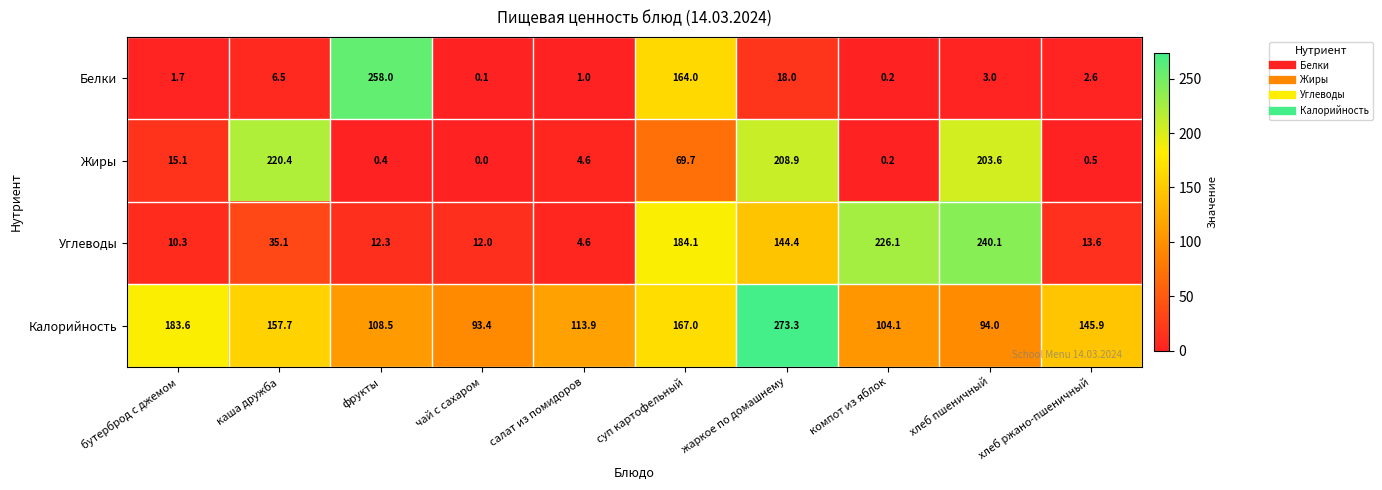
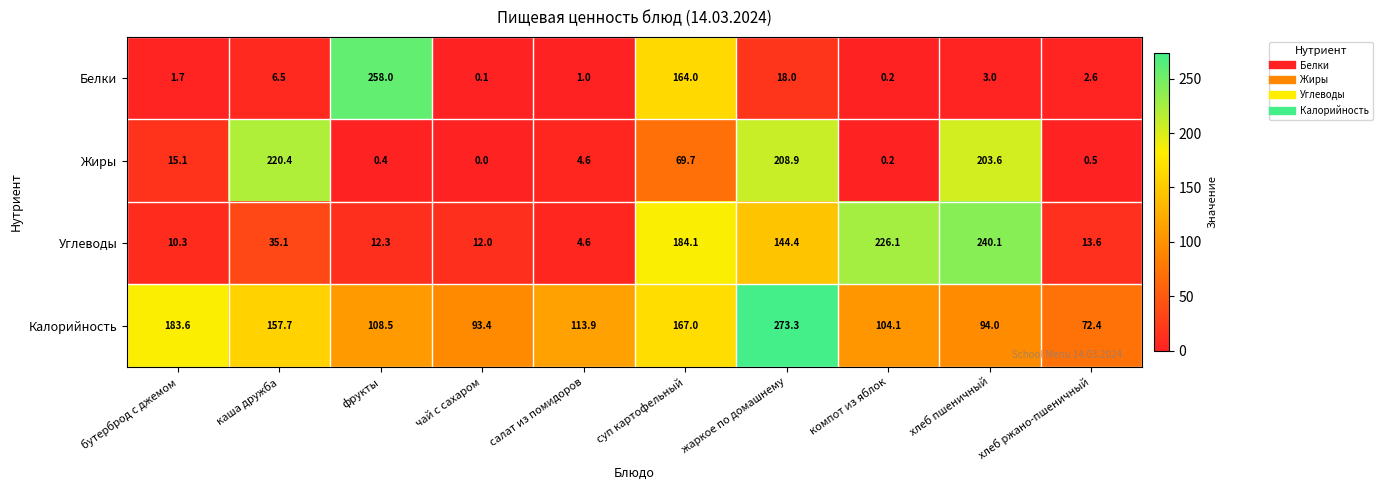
  {
    "Белки": {
      "бутерброд с джемом": 1.7,
      "каша дружба": 6.5,
      "фрукты": 258.0,
      "чай с сахаром": 0.1,
      "салат из помидоров": 1.0,
      "суп картофельный": 164.0,
      "жаркое по домашнему": 18.0,
      "компот из яблок": 0.2,
      "хлеб пшеничный": 3.0,
      "хлеб ржано-пшеничный": 2.6
    },
    "Жиры": {
      "бутерброд с джемом": 15.1,
      "каша дружба": 220.4,
      "фрукты": 0.4,
      "чай с сахаром": 0.0,
      "салат из помидоров": 4.6,
      "суп картофельный": 69.7,
      "жаркое по домашнему": 208.9,
      "компот из яблок": 0.2,
      "хлеб пшеничный": 203.6,
      "хлеб ржано-пшеничный": 0.5
    },
    "Углеводы": {
      "бутерброд с джемом": 10.3,
      "каша дружба": 35.1,
      "фрукты": 12.3,
      "чай с сахаром": 12.0,
      "салат из помидоров": 4.6,
      "суп картофельный": 184.1,
      "жаркое по домашнему": 144.4,
      "компот из яблок": 226.1,
      "хлеб пшеничный": 240.1,
      "хлеб ржано-пшеничный": 13.6
    },
    "Калорийность": {
      "бутерброд с джемом": 183.6,
      "каша дружба": 157.7,
      "фрукты": 108.5,
      "чай с сахаром": 93.4,
      "салат из помидоров": 113.9,
      "суп картофельный": 167.0,
      "жаркое по домашнему": 273.3,
      "компот из яблок": 104.1,
      "хлеб пшеничный": 94.0,
-     "хлеб ржано-пшеничный": 145.9
+     "хлеб ржано-пшеничный": 72.4
    }
  }
